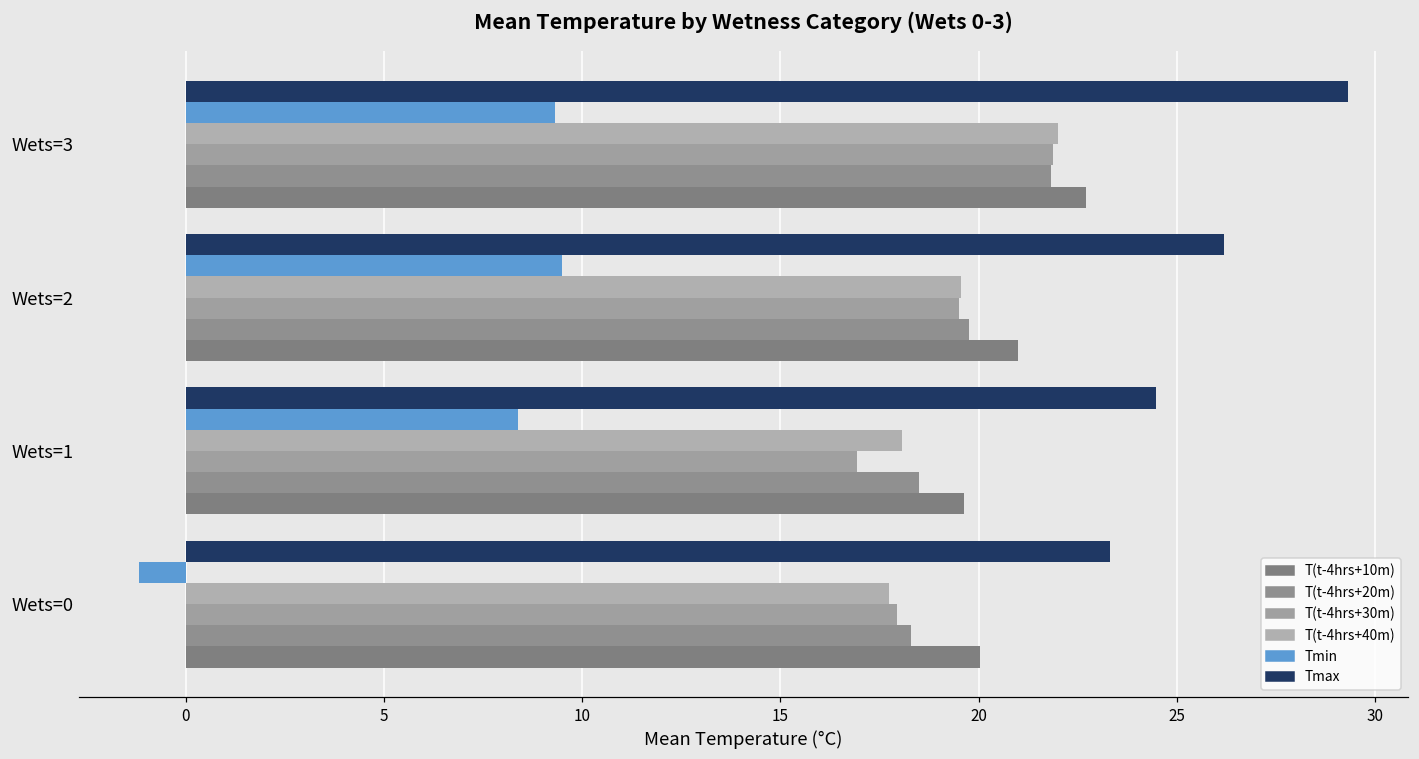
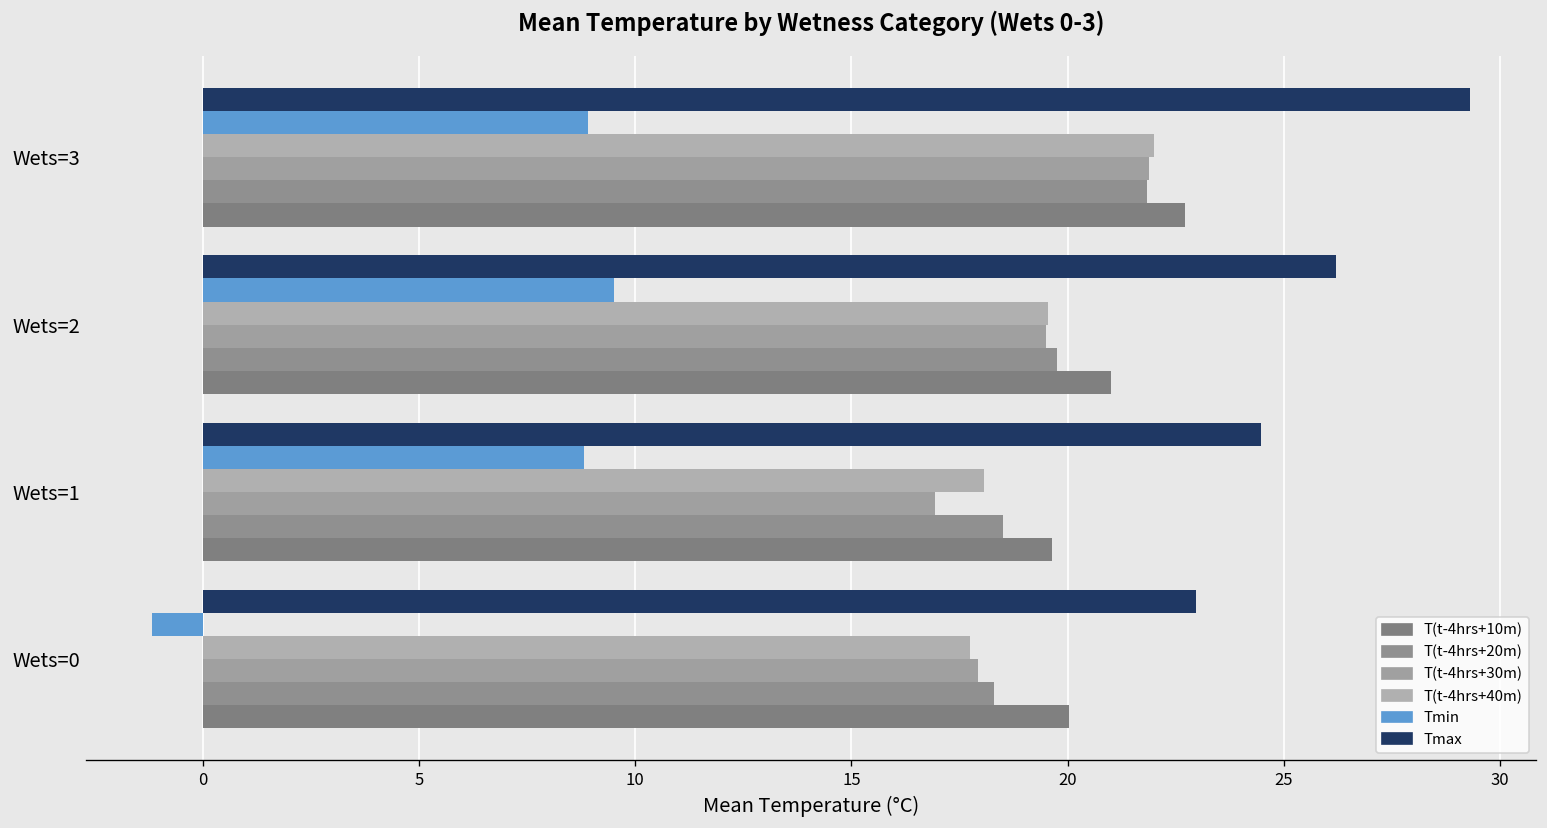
  {
    "Tmin": {
-     "Wets=3": 9.3,
+     "Wets=3": 8.9,
      "Wets=2": 9.5,
-     "Wets=1": 8.4,
+     "Wets=1": 8.8,
      "Wets=0": -1.2
    },
    "Tmax": {
      "Wets=3": 29.3,
      "Wets=2": 26.2,
      "Wets=1": 24.5,
-     "Wets=0": 23.3
+     "Wets=0": 23.0
    }
  }
